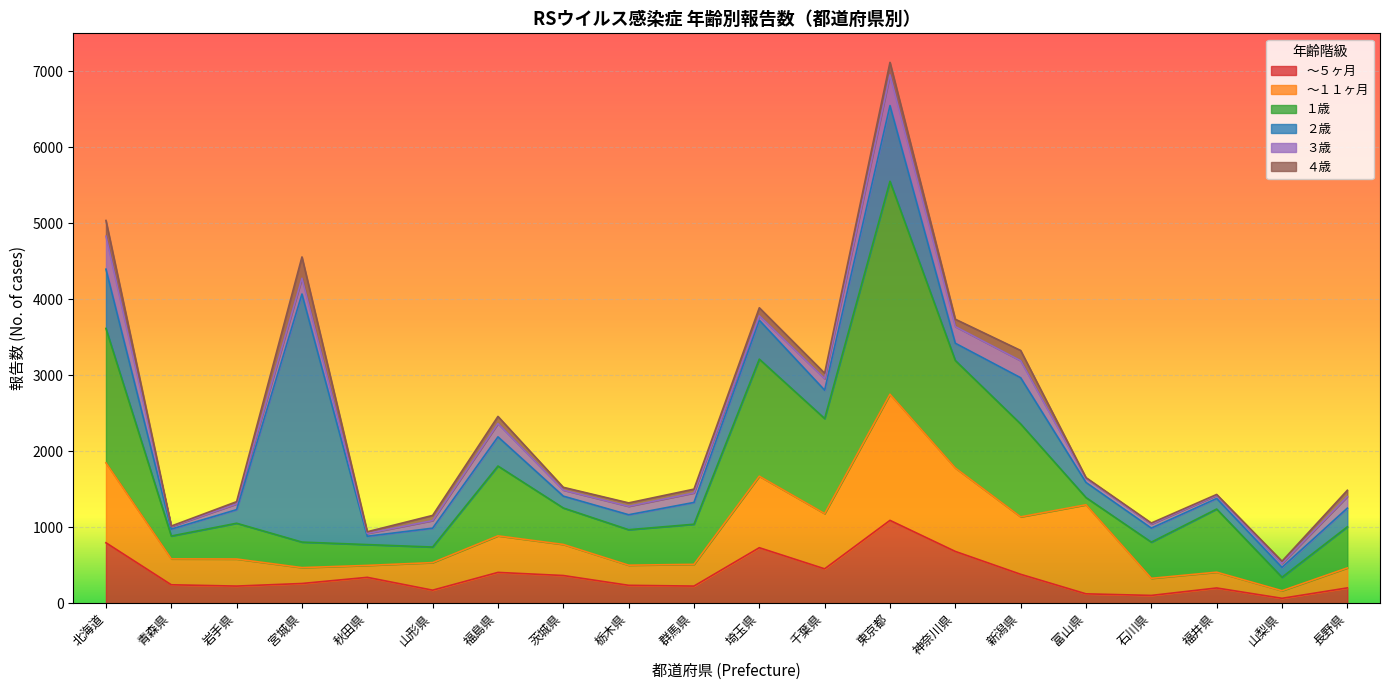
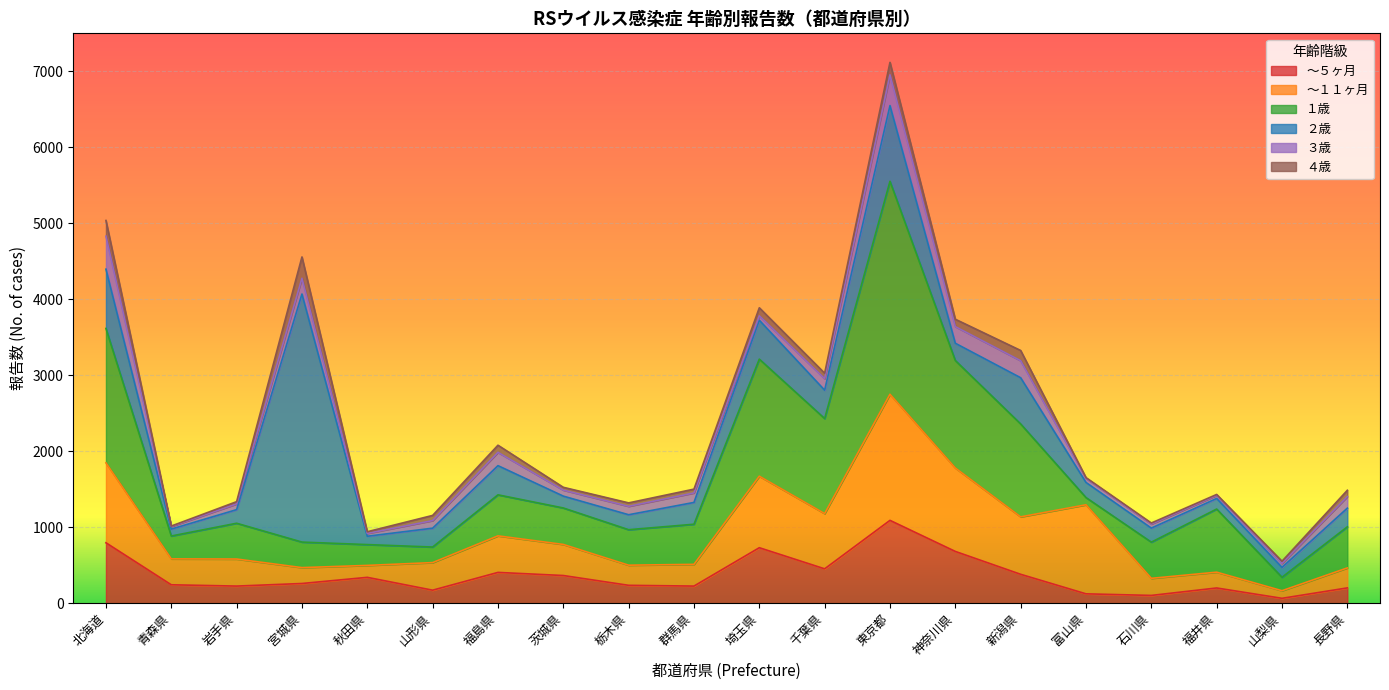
  {
    "～５ヶ月": {
      "北海道": 800,
      "青森県": 200,
      "岩手県": 200,
      "宮城県": 300,
      "秋田県": 300,
      "山形県": 200,
      "福島県": 400,
      "茨城県": 400,
      "栃木県": 200,
      "群馬県": 200,
      "埼玉県": 700,
      "千葉県": 500,
      "東京都": 1100,
      "神奈川県": 700,
      "新潟県": 400,
      "富山県": 100,
      "石川県": 100,
      "福井県": 200,
      "山梨県": 100,
      "長野県": 200
    },
    "～１１ヶ月": {
      "北海道": 1100,
      "青森県": 300,
      "岩手県": 400,
      "宮城県": 200,
      "秋田県": 200,
      "山形県": 400,
      "福島県": 500,
      "茨城県": 400,
      "栃木県": 300,
      "群馬県": 300,
      "埼玉県": 900,
      "千葉県": 700,
      "東京都": 1700,
      "神奈川県": 1100,
      "新潟県": 800,
      "富山県": 1200,
      "石川県": 200,
      "福井県": 200,
      "山梨県": 100,
      "長野県": 300
    },
    "１歳": {
      "北海道": 1800,
      "青森県": 300,
      "岩手県": 500,
      "宮城県": 300,
      "秋田県": 300,
      "山形県": 200,
-     "福島県": 900,
+     "福島県": 500,
      "茨城県": 500,
      "栃木県": 500,
      "群馬県": 500,
      "埼玉県": 1500,
      "千葉県": 1300,
      "東京都": 2800,
      "神奈川県": 1400,
      "新潟県": 1200,
      "富山県": 100,
      "石川県": 500,
      "福井県": 800,
      "山梨県": 200,
      "長野県": 500
    },
    "２歳": {
      "北海道": 800,
      "青森県": 100,
      "岩手県": 200,
      "宮城県": 3300,
      "秋田県": 100,
      "山形県": 200,
      "福島県": 400,
      "茨城県": 200,
      "栃木県": 200,
      "群馬県": 300,
      "埼玉県": 500,
      "千葉県": 400,
      "東京都": 1000,
      "神奈川県": 200,
      "新潟県": 600,
      "富山県": 200,
      "石川県": 200,
      "福井県": 100,
      "山梨県": 100,
      "長野県": 200
    },
    "３歳": {
      "北海道": 400,
      "宮城県": 200,
      "山形県": 100,
      "福島県": 200,
      "茨城県": 100,
      "栃木県": 100,
      "群馬県": 100,
      "埼玉県": 100,
      "千葉県": 200,
      "東京都": 400,
      "神奈川県": 200,
      "新潟県": 200,
      "長野県": 200
    },
    "４歳": {
      "北海道": 200,
      "宮城県": 300,
      "山形県": 100,
      "福島県": 100,
      "茨城県": 0,
      "栃木県": 0,
      "群馬県": 100,
      "埼玉県": 100,
      "千葉県": 100,
      "東京都": 200,
      "神奈川県": 100,
      "新潟県": 100,
      "長野県": 100
    }
  }
